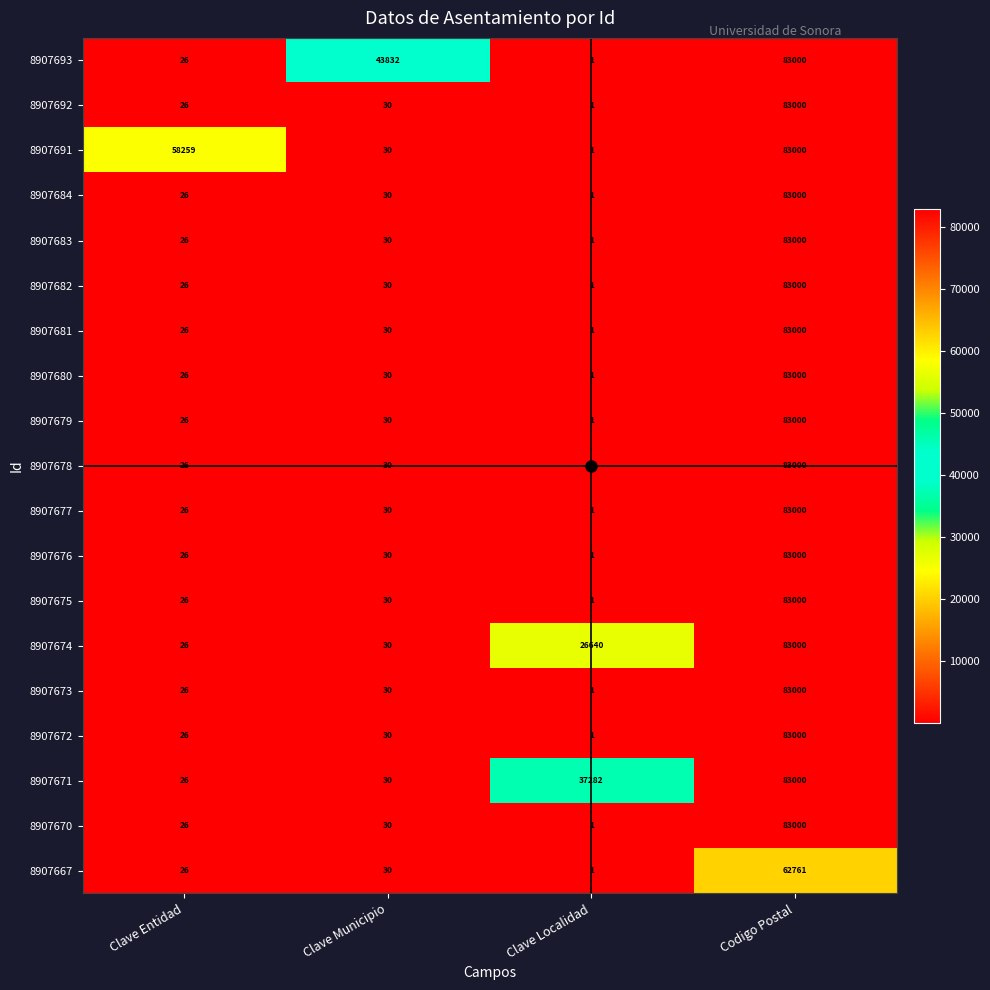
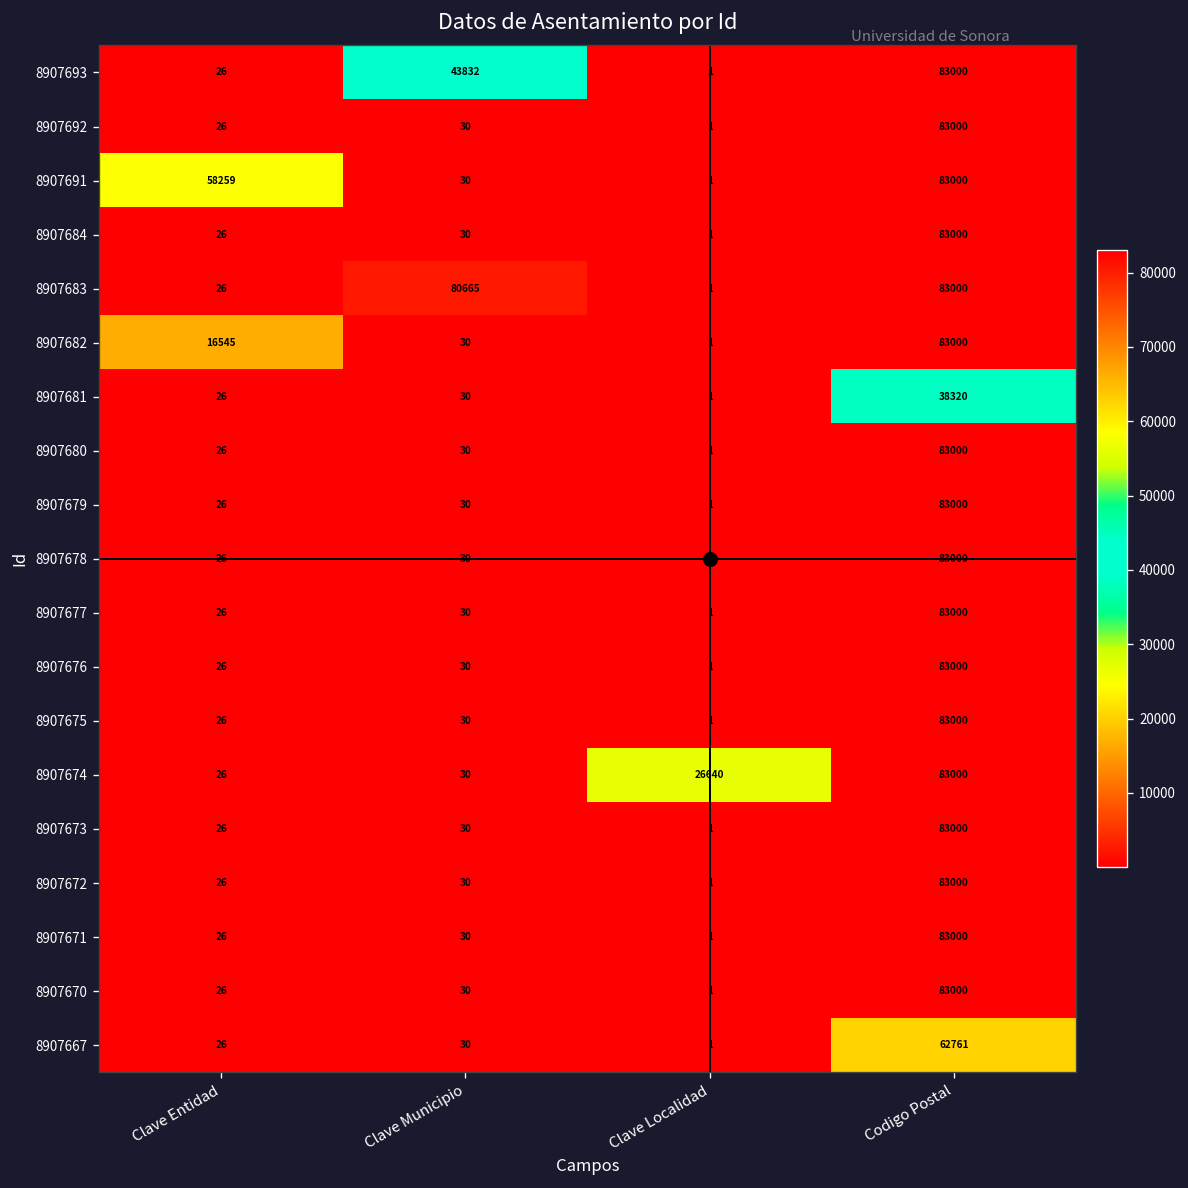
  {
    "8907693": {
      "Clave Entidad": 26,
      "Clave Municipio": 43832,
      "Clave Localidad": 1,
      "Codigo Postal": 83000
    },
    "8907692": {
      "Clave Entidad": 26,
      "Clave Municipio": 30,
      "Clave Localidad": 1,
      "Codigo Postal": 83000
    },
    "8907691": {
      "Clave Entidad": 58259,
      "Clave Municipio": 30,
      "Clave Localidad": 1,
      "Codigo Postal": 83000
    },
    "8907684": {
      "Clave Entidad": 26,
      "Clave Municipio": 30,
      "Clave Localidad": 1,
      "Codigo Postal": 83000
    },
    "8907683": {
      "Clave Entidad": 26,
-     "Clave Municipio": 30,
+     "Clave Municipio": 80665,
      "Clave Localidad": 1,
      "Codigo Postal": 83000
    },
    "8907682": {
-     "Clave Entidad": 26,
+     "Clave Entidad": 16545,
      "Clave Municipio": 30,
      "Clave Localidad": 1,
      "Codigo Postal": 83000
    },
    "8907681": {
      "Clave Entidad": 26,
      "Clave Municipio": 30,
      "Clave Localidad": 1,
-     "Codigo Postal": 83000
+     "Codigo Postal": 38320
    },
    "8907680": {
      "Clave Entidad": 26,
      "Clave Municipio": 30,
      "Clave Localidad": 1,
      "Codigo Postal": 83000
    },
    "8907679": {
      "Clave Entidad": 26,
      "Clave Municipio": 30,
      "Clave Localidad": 1,
      "Codigo Postal": 83000
    },
    "8907678": {
      "Clave Entidad": 26,
      "Clave Municipio": 30,
      "Codigo Postal": 83000
    },
    "8907677": {
      "Clave Entidad": 26,
      "Clave Municipio": 30,
      "Clave Localidad": 1,
      "Codigo Postal": 83000
    },
    "8907676": {
      "Clave Entidad": 26,
      "Clave Municipio": 30,
      "Clave Localidad": 1,
      "Codigo Postal": 83000
    },
    "8907675": {
      "Clave Entidad": 26,
      "Clave Municipio": 30,
      "Clave Localidad": 1,
      "Codigo Postal": 83000
    },
    "8907674": {
      "Clave Entidad": 26,
      "Clave Municipio": 30,
      "Clave Localidad": 26640,
      "Codigo Postal": 83000
    },
    "8907673": {
      "Clave Entidad": 26,
      "Clave Municipio": 30,
      "Clave Localidad": 1,
      "Codigo Postal": 83000
    },
    "8907672": {
      "Clave Entidad": 26,
      "Clave Municipio": 30,
      "Clave Localidad": 1,
      "Codigo Postal": 83000
    },
    "8907671": {
      "Clave Entidad": 26,
      "Clave Municipio": 30,
-     "Clave Localidad": 37282,
+     "Clave Localidad": 1,
      "Codigo Postal": 83000
    },
    "8907670": {
      "Clave Entidad": 26,
      "Clave Municipio": 30,
      "Clave Localidad": 1,
      "Codigo Postal": 83000
    },
    "8907667": {
      "Clave Entidad": 26,
      "Clave Municipio": 30,
      "Clave Localidad": 1,
      "Codigo Postal": 62761
    }
  }
